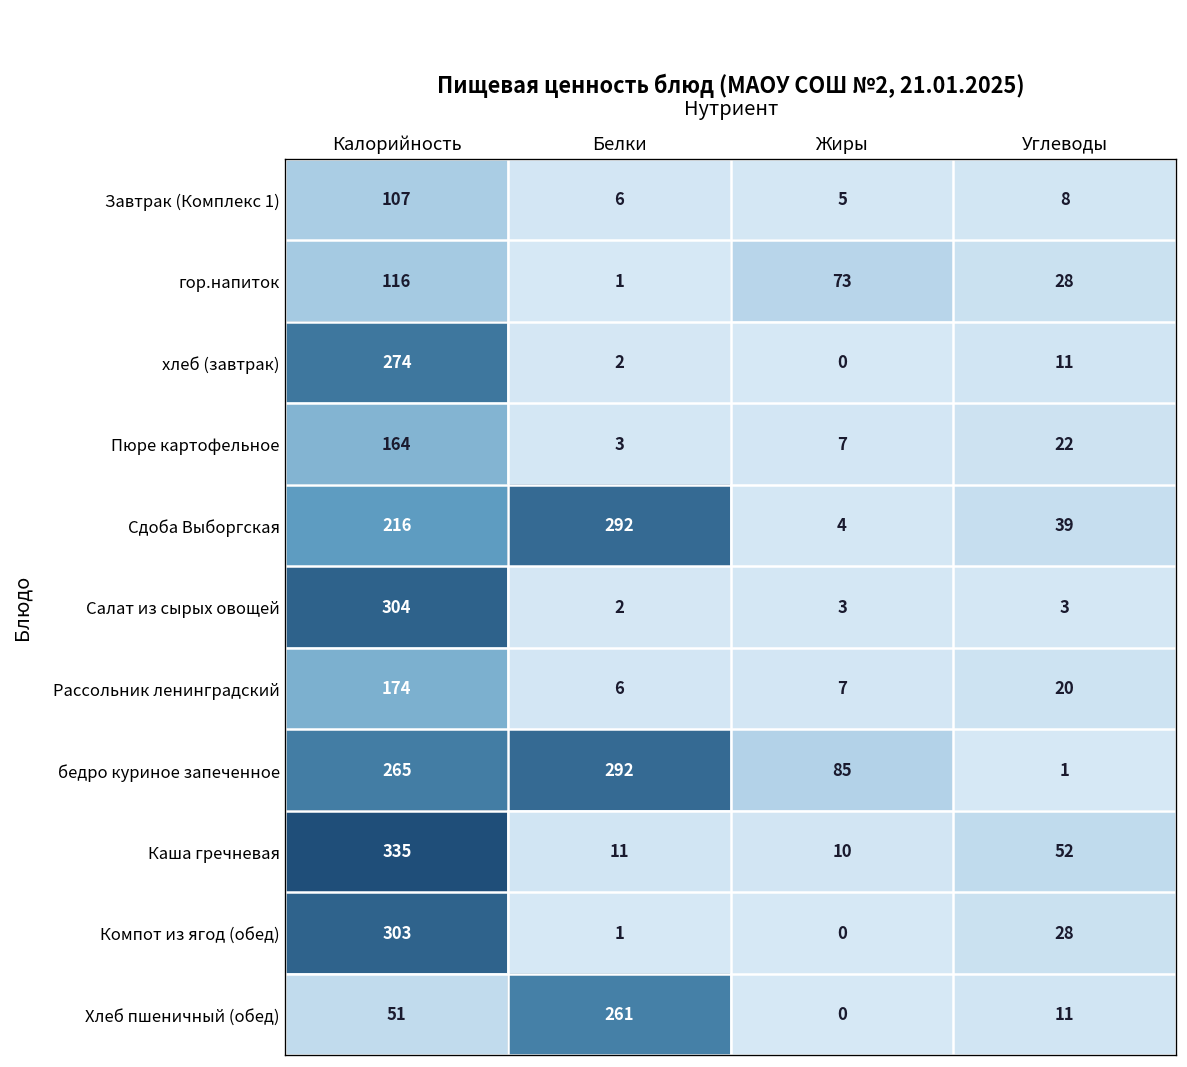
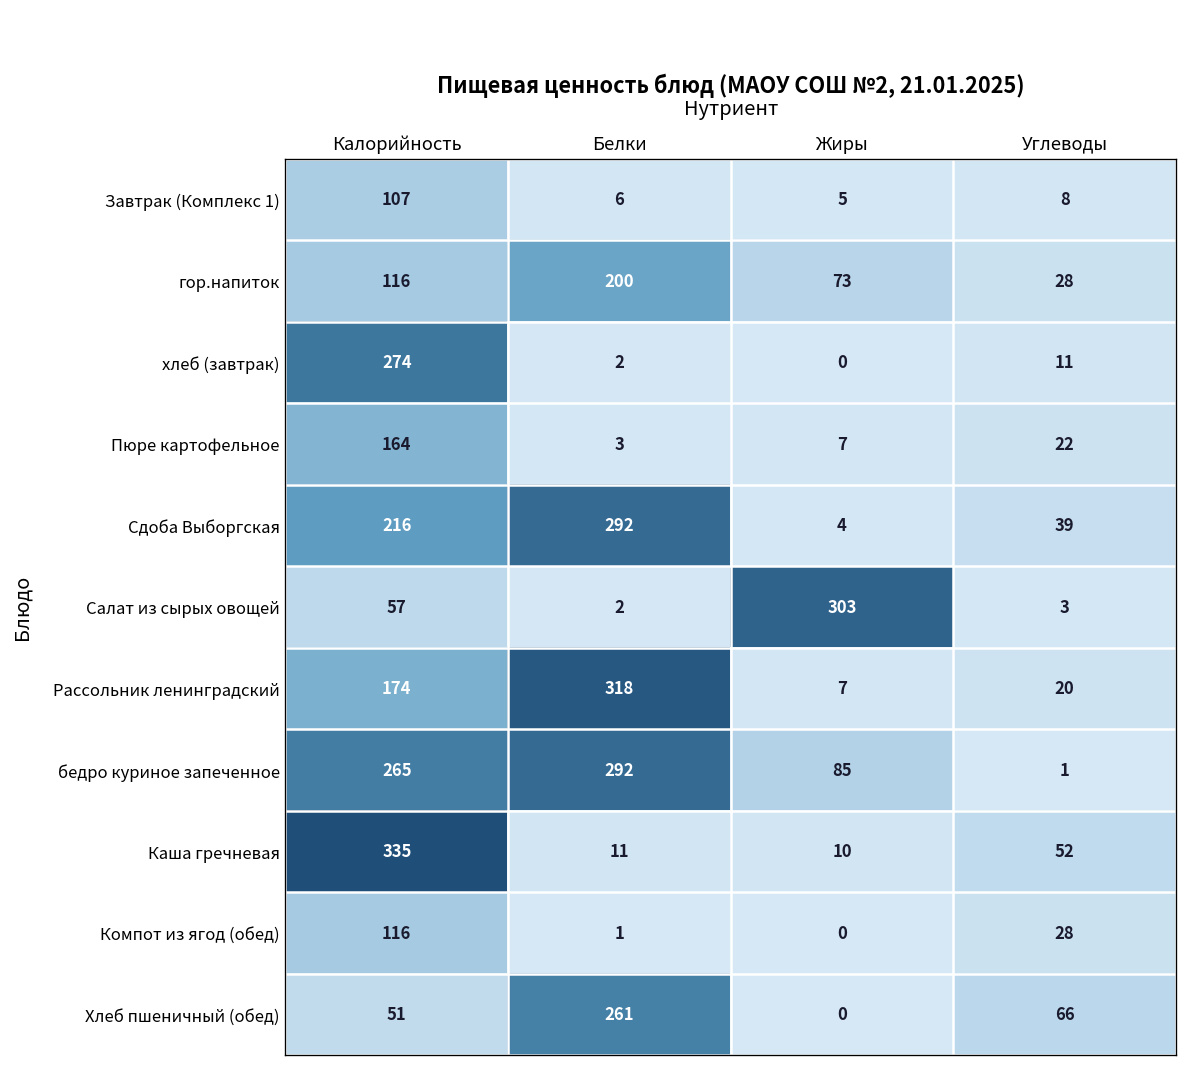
  {
    "Завтрак (Комплекс 1)": {
      "Калорийность": 107,
      "Белки": 6,
      "Жиры": 5,
      "Углеводы": 8
    },
    "гор.напиток": {
      "Калорийность": 116,
-     "Белки": 1,
+     "Белки": 200,
      "Жиры": 73,
      "Углеводы": 28
    },
    "хлеб (завтрак)": {
      "Калорийность": 274,
      "Белки": 2,
      "Жиры": 0,
      "Углеводы": 11
    },
    "Пюре картофельное": {
      "Калорийность": 164,
      "Белки": 3,
      "Жиры": 7,
      "Углеводы": 22
    },
    "Сдоба Выборгская": {
      "Калорийность": 216,
      "Белки": 292,
      "Жиры": 4,
      "Углеводы": 39
    },
    "Салат из сырых овощей": {
-     "Калорийность": 304,
+     "Калорийность": 57,
      "Белки": 2,
-     "Жиры": 3,
+     "Жиры": 303,
      "Углеводы": 3
    },
    "Рассольник ленинградский": {
      "Калорийность": 174,
-     "Белки": 6,
+     "Белки": 318,
      "Жиры": 7,
      "Углеводы": 20
    },
    "бедро куриное запеченное": {
      "Калорийность": 265,
      "Белки": 292,
      "Жиры": 85,
      "Углеводы": 1
    },
    "Каша гречневая": {
      "Калорийность": 335,
      "Белки": 11,
      "Жиры": 10,
      "Углеводы": 52
    },
    "Компот из ягод (обед)": {
-     "Калорийность": 303,
+     "Калорийность": 116,
      "Белки": 1,
      "Жиры": 0,
      "Углеводы": 28
    },
    "Хлеб пшеничный (обед)": {
      "Калорийность": 51,
      "Белки": 261,
      "Жиры": 0,
-     "Углеводы": 11
+     "Углеводы": 66
    }
  }
